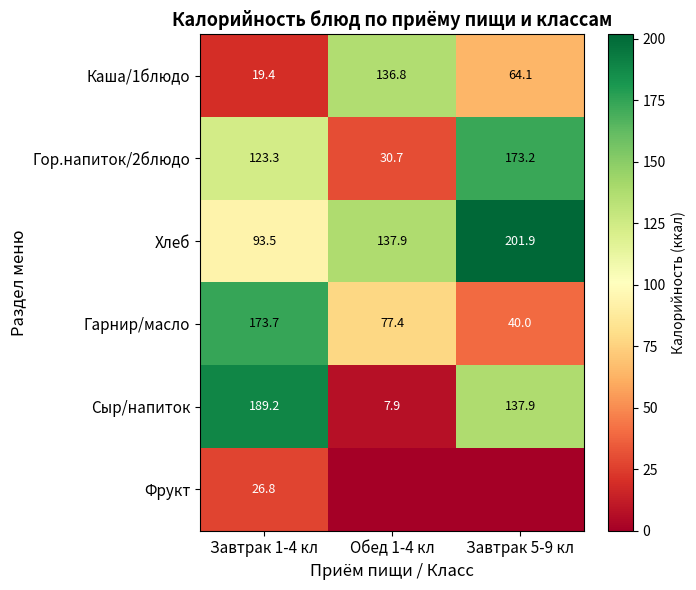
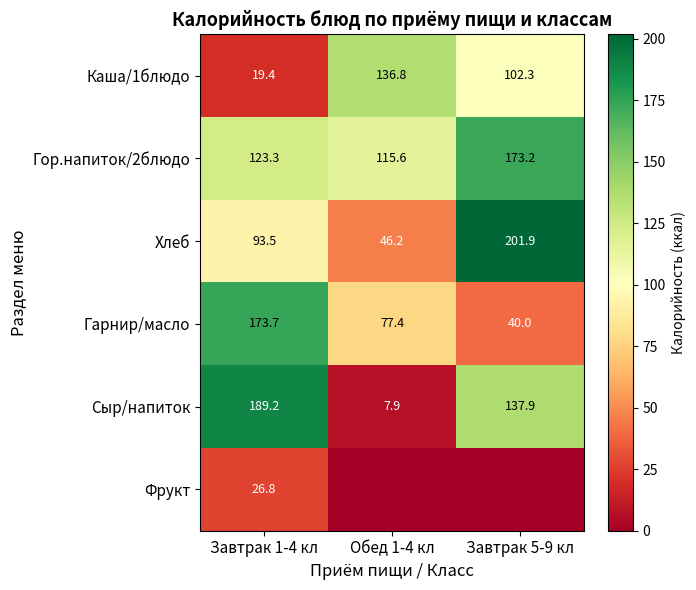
  {
    "Каша/1блюдо": {
      "Завтрак 1-4 кл": 19.4,
      "Обед 1-4 кл": 136.8,
-     "Завтрак 5-9 кл": 64.1
+     "Завтрак 5-9 кл": 102.3
    },
    "Гор.напиток/2блюдо": {
      "Завтрак 1-4 кл": 123.3,
-     "Обед 1-4 кл": 30.7,
+     "Обед 1-4 кл": 115.6,
      "Завтрак 5-9 кл": 173.2
    },
    "Хлеб": {
      "Завтрак 1-4 кл": 93.5,
-     "Обед 1-4 кл": 137.9,
+     "Обед 1-4 кл": 46.2,
      "Завтрак 5-9 кл": 201.9
    },
    "Гарнир/масло": {
      "Завтрак 1-4 кл": 173.7,
      "Обед 1-4 кл": 77.4,
      "Завтрак 5-9 кл": 40.0
    },
    "Сыр/напиток": {
      "Завтрак 1-4 кл": 189.2,
      "Обед 1-4 кл": 7.9,
      "Завтрак 5-9 кл": 137.9
    },
    "Фрукт": {
      "Завтрак 1-4 кл": 26.8
    }
  }
